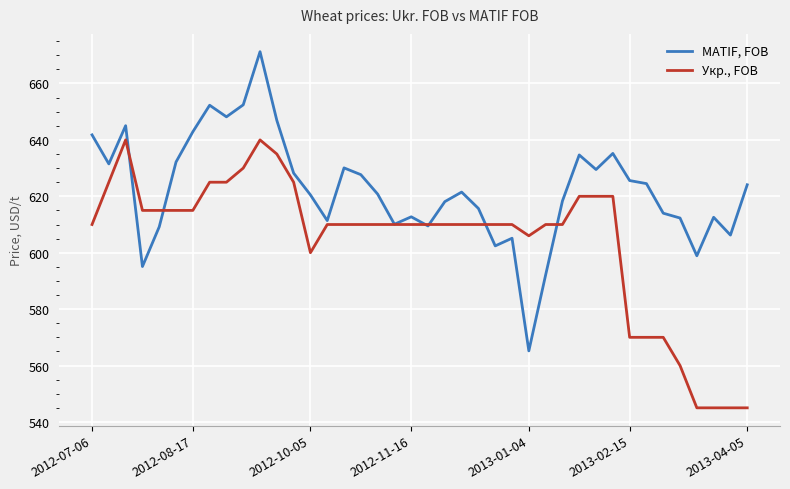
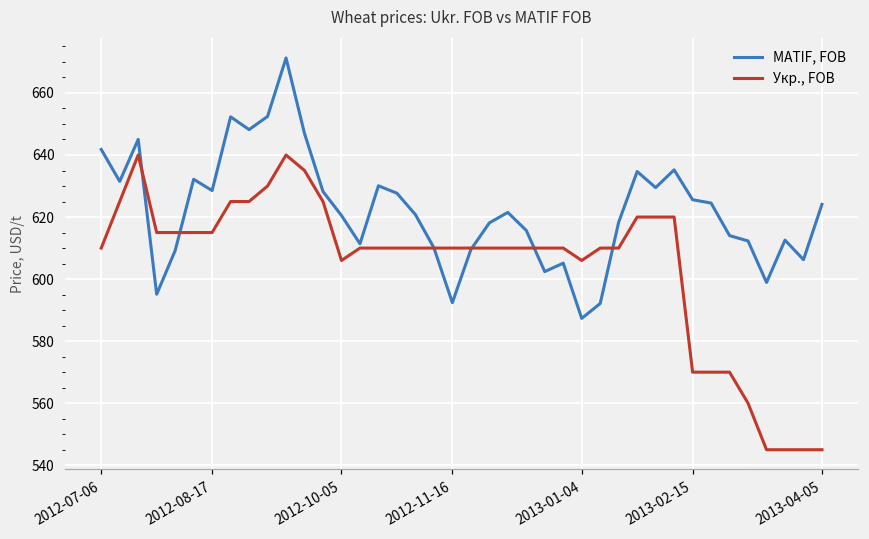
  {
    "MATIF, FOB": {
      "2012-07-06": 642,
-     "2012-08-17": 643,
+     "2012-08-17": 629,
      "2012-10-05": 621,
-     "2012-11-16": 613,
-     "2013-01-04": 565,
+     "2012-11-16": 592,
+     "2013-01-04": 587,
      "2013-02-15": 626,
      "2013-04-05": 624
    },
    "Укр., FOB": {
      "2012-07-06": 610,
      "2012-08-17": 615,
-     "2012-10-05": 600,
+     "2012-10-05": 606,
      "2012-11-16": 610,
      "2013-01-04": 606,
      "2013-02-15": 570,
      "2013-04-05": 545
    }
  }
